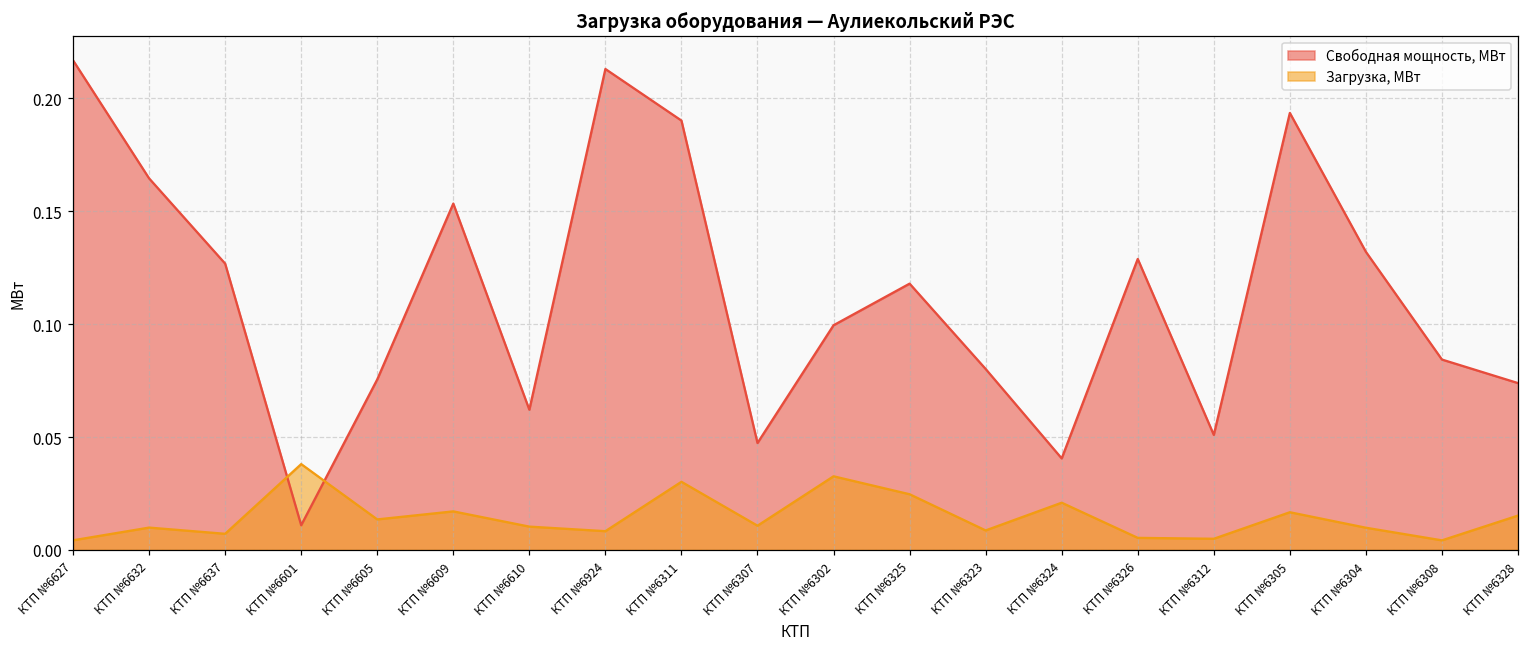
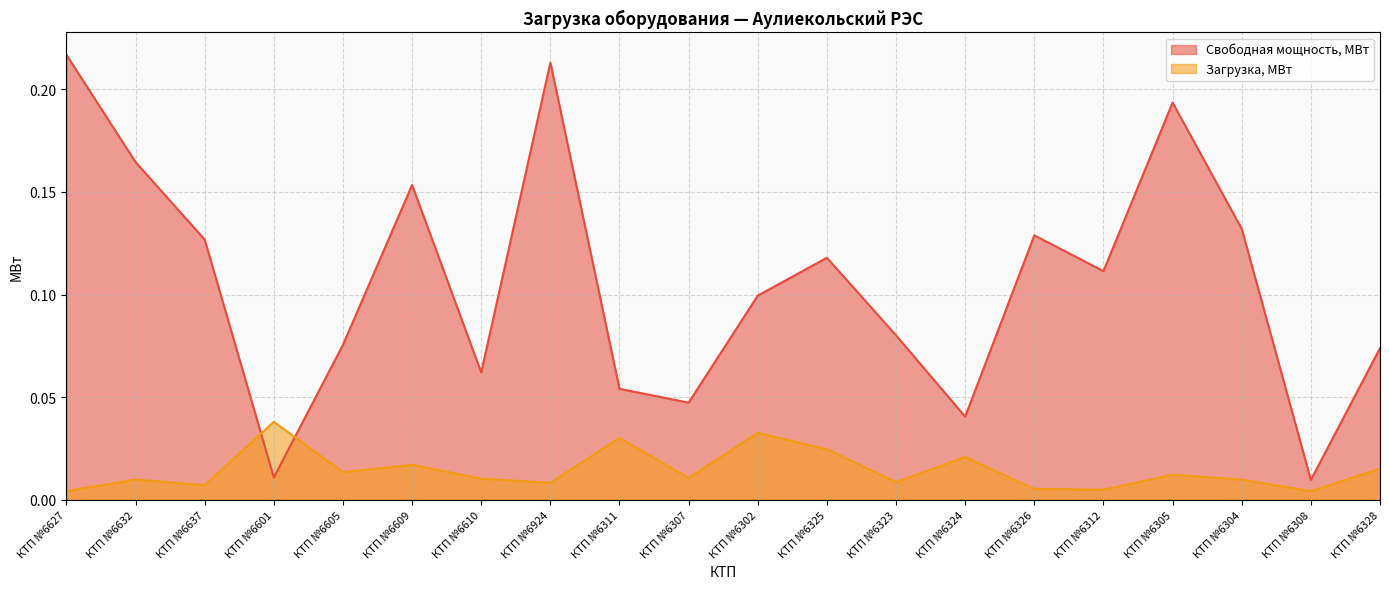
  {
    "Свободная мощность, МВт": {
      "КТП №6627": 0.217,
      "КТП №6632": 0.165,
      "КТП №6637": 0.127,
      "КТП №6601": 0.011,
      "КТП №6605": 0.075,
      "КТП №6609": 0.153,
      "КТП №6610": 0.062,
      "КТП №6924": 0.213,
-     "КТП №6311": 0.190,
+     "КТП №6311": 0.054,
      "КТП №6307": 0.047,
      "КТП №6302": 0.099,
      "КТП №6325": 0.118,
      "КТП №6323": 0.080,
      "КТП №6324": 0.041,
      "КТП №6326": 0.129,
-     "КТП №6312": 0.051,
+     "КТП №6312": 0.111,
      "КТП №6305": 0.194,
      "КТП №6304": 0.132,
-     "КТП №6308": 0.084,
+     "КТП №6308": 0.010,
      "КТП №6328": 0.074
    },
    "Загрузка, МВт": {
      "КТП №6627": 0.004,
      "КТП №6632": 0.010,
      "КТП №6637": 0.007,
      "КТП №6601": 0.038,
      "КТП №6605": 0.014,
      "КТП №6609": 0.017,
      "КТП №6610": 0.010,
      "КТП №6924": 0.008,
      "КТП №6311": 0.030,
      "КТП №6307": 0.011,
      "КТП №6302": 0.033,
      "КТП №6325": 0.025,
      "КТП №6323": 0.009,
      "КТП №6324": 0.021,
      "КТП №6326": 0.005,
      "КТП №6312": 0.005,
-     "КТП №6305": 0.017,
+     "КТП №6305": 0.012,
      "КТП №6304": 0.010,
      "КТП №6308": 0.004,
      "КТП №6328": 0.015
    }
  }
